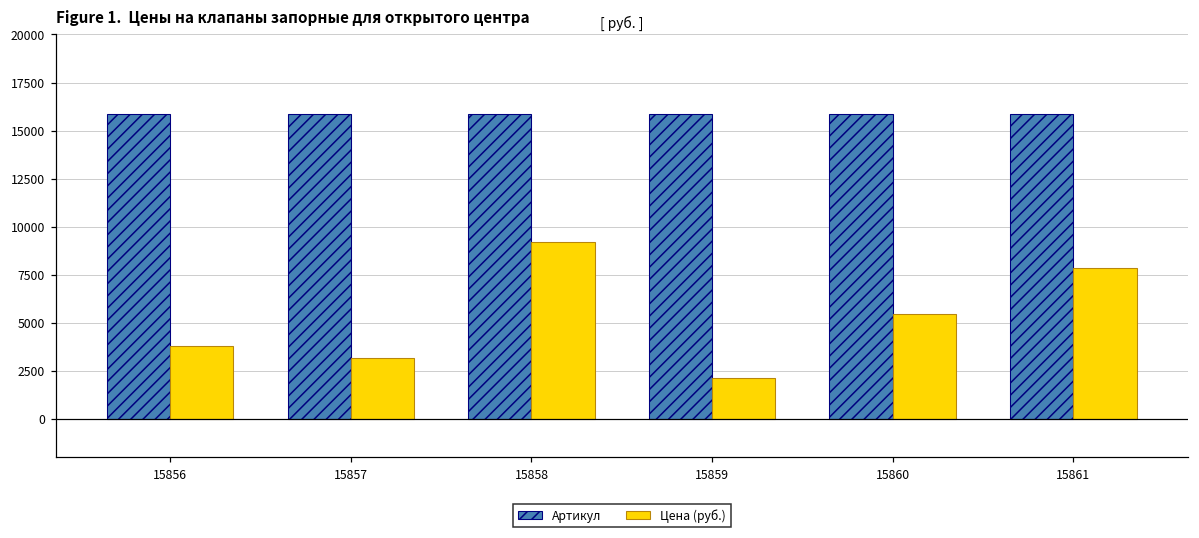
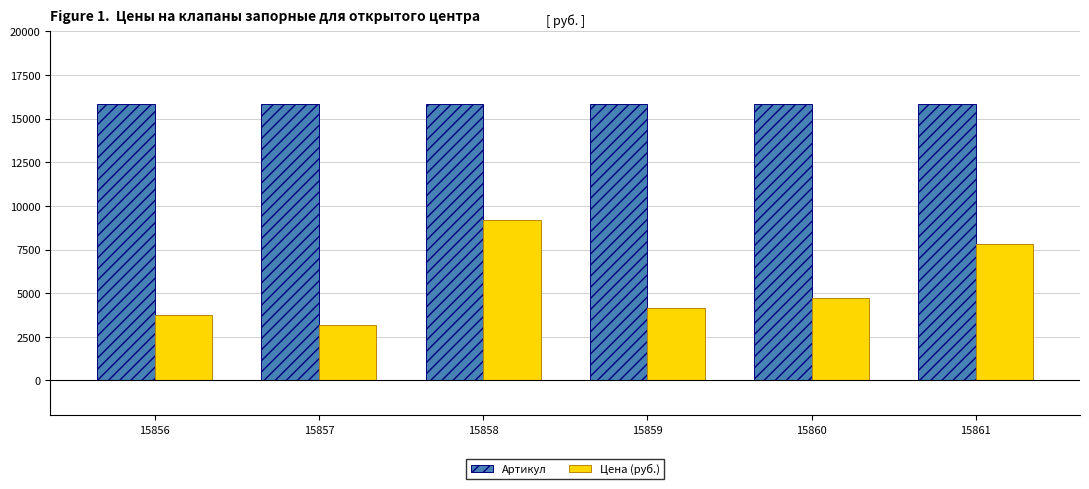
  {
    "Артикул": {
      "15856": 15900,
      "15857": 15900,
      "15858": 15900,
      "15859": 15900,
      "15860": 15900,
      "15861": 15900
    },
    "Цена (руб.)": {
      "15856": 3800,
      "15857": 3200,
      "15858": 9200,
-     "15859": 2100,
-     "15860": 5400,
+     "15859": 4200,
+     "15860": 4700,
      "15861": 7800
    }
  }
